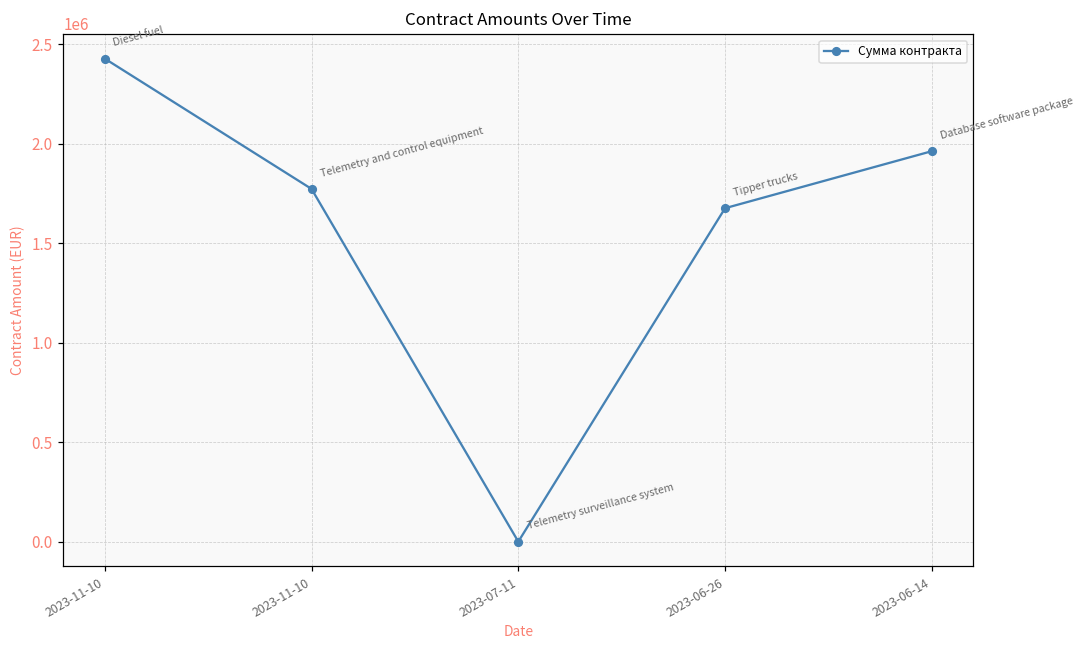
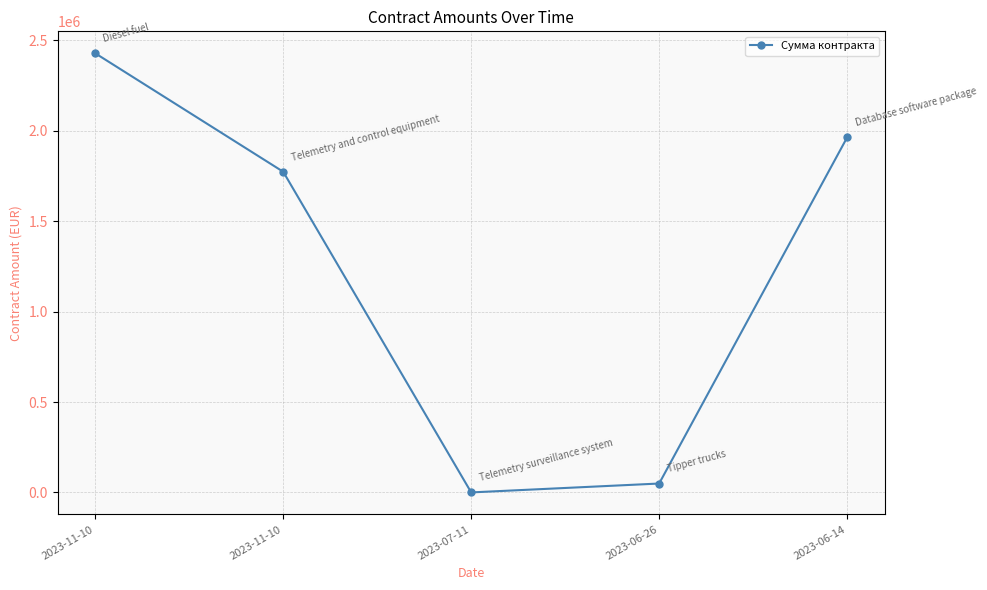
  {
    "2023-07-11": 0,
-   "2023-06-26": 1680000,
+   "2023-06-26": 50000,
    "2023-06-14": 1960000
  }
